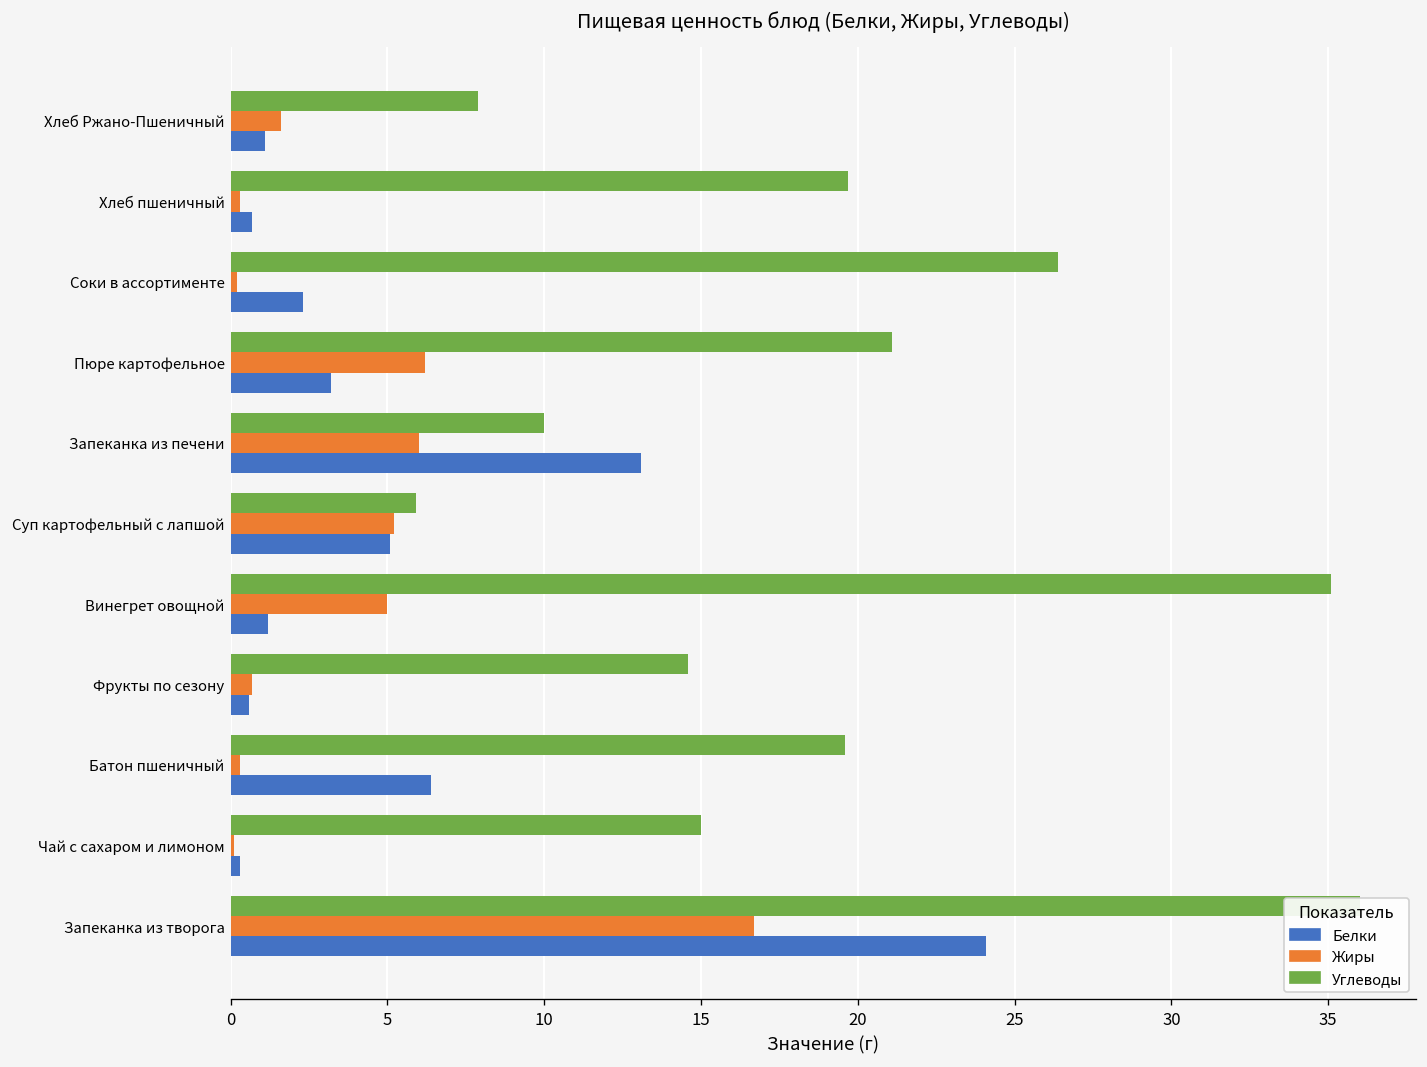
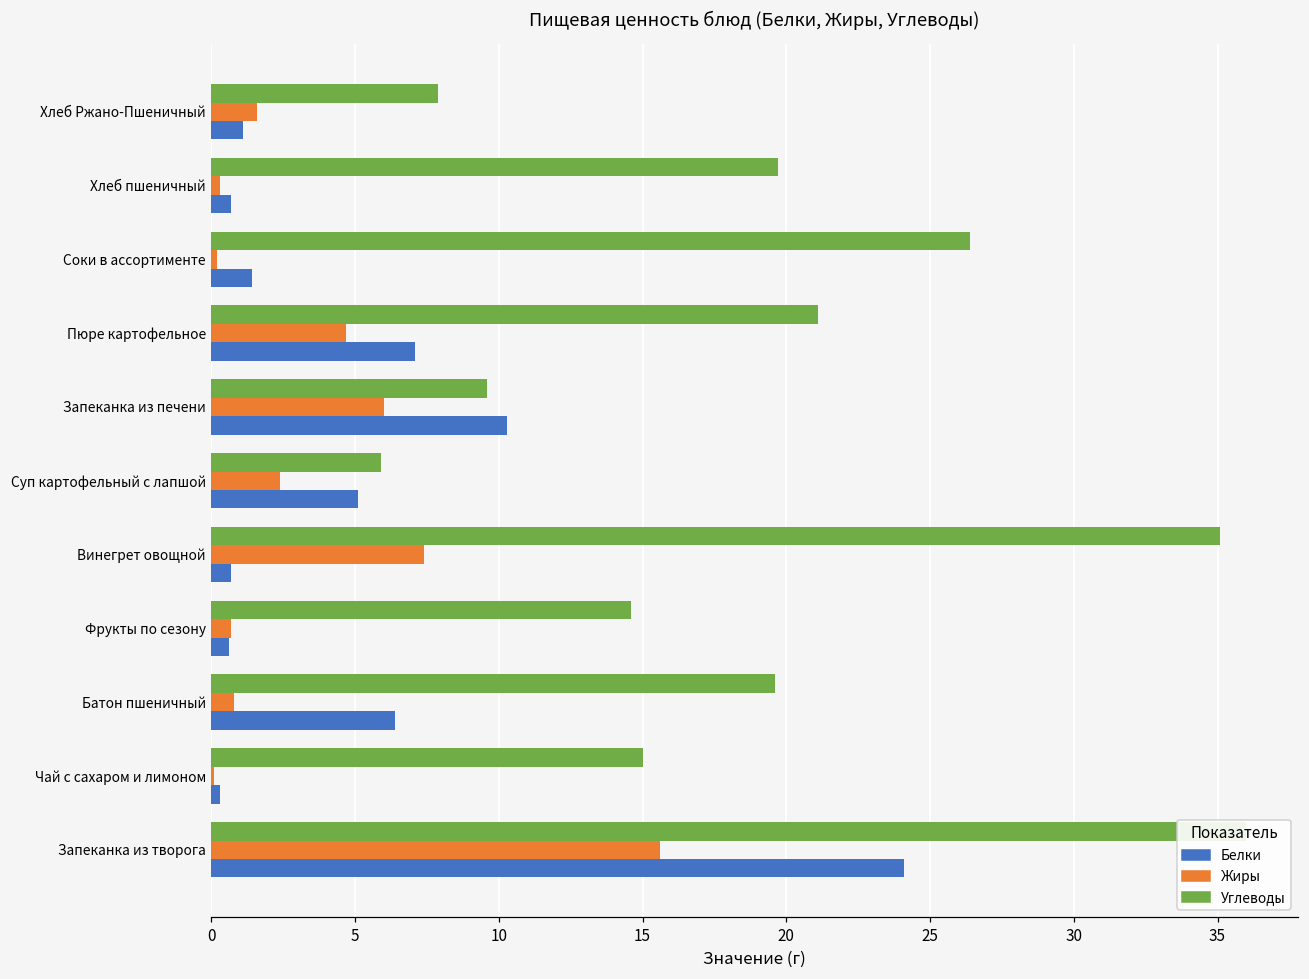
  {
    "Белки": {
      "Хлеб Ржано-Пшеничный": 1.1,
      "Хлеб пшеничный": 0.7,
-     "Соки в ассортименте": 2.3,
-     "Пюре картофельное": 3.2,
-     "Запеканка из печени": 13.1,
+     "Соки в ассортименте": 1.4,
+     "Пюре картофельное": 7.1,
+     "Запеканка из печени": 10.3,
      "Суп картофельный с лапшой": 5.1,
-     "Винегрет овощной": 1.2,
+     "Винегрет овощной": 0.7,
      "Фрукты по сезону": 0.6,
      "Батон пшеничный": 6.4,
      "Чай с сахаром и лимоном": 0.3,
      "Запеканка из творога": 24.1
    },
    "Жиры": {
      "Хлеб Ржано-Пшеничный": 1.6,
      "Хлеб пшеничный": 0.3,
      "Соки в ассортименте": 0.2,
-     "Пюре картофельное": 6.2,
+     "Пюре картофельное": 4.7,
      "Запеканка из печени": 6.0,
-     "Суп картофельный с лапшой": 5.2,
-     "Винегрет овощной": 5.0,
+     "Суп картофельный с лапшой": 2.4,
+     "Винегрет овощной": 7.4,
      "Фрукты по сезону": 0.7,
-     "Батон пшеничный": 0.3,
+     "Батон пшеничный": 0.8,
      "Чай с сахаром и лимоном": 0.1,
-     "Запеканка из творога": 16.7
+     "Запеканка из творога": 15.6
    },
    "Углеводы": {
      "Хлеб Ржано-Пшеничный": 7.9,
      "Хлеб пшеничный": 19.7,
      "Соки в ассортименте": 26.4,
      "Пюре картофельное": 21.1,
-     "Запеканка из печени": 10.0,
+     "Запеканка из печени": 9.6,
      "Суп картофельный с лапшой": 5.9,
      "Винегрет овощной": 35.1,
      "Фрукты по сезону": 14.6,
      "Батон пшеничный": 19.6,
      "Чай с сахаром и лимоном": 15.0
    }
  }
